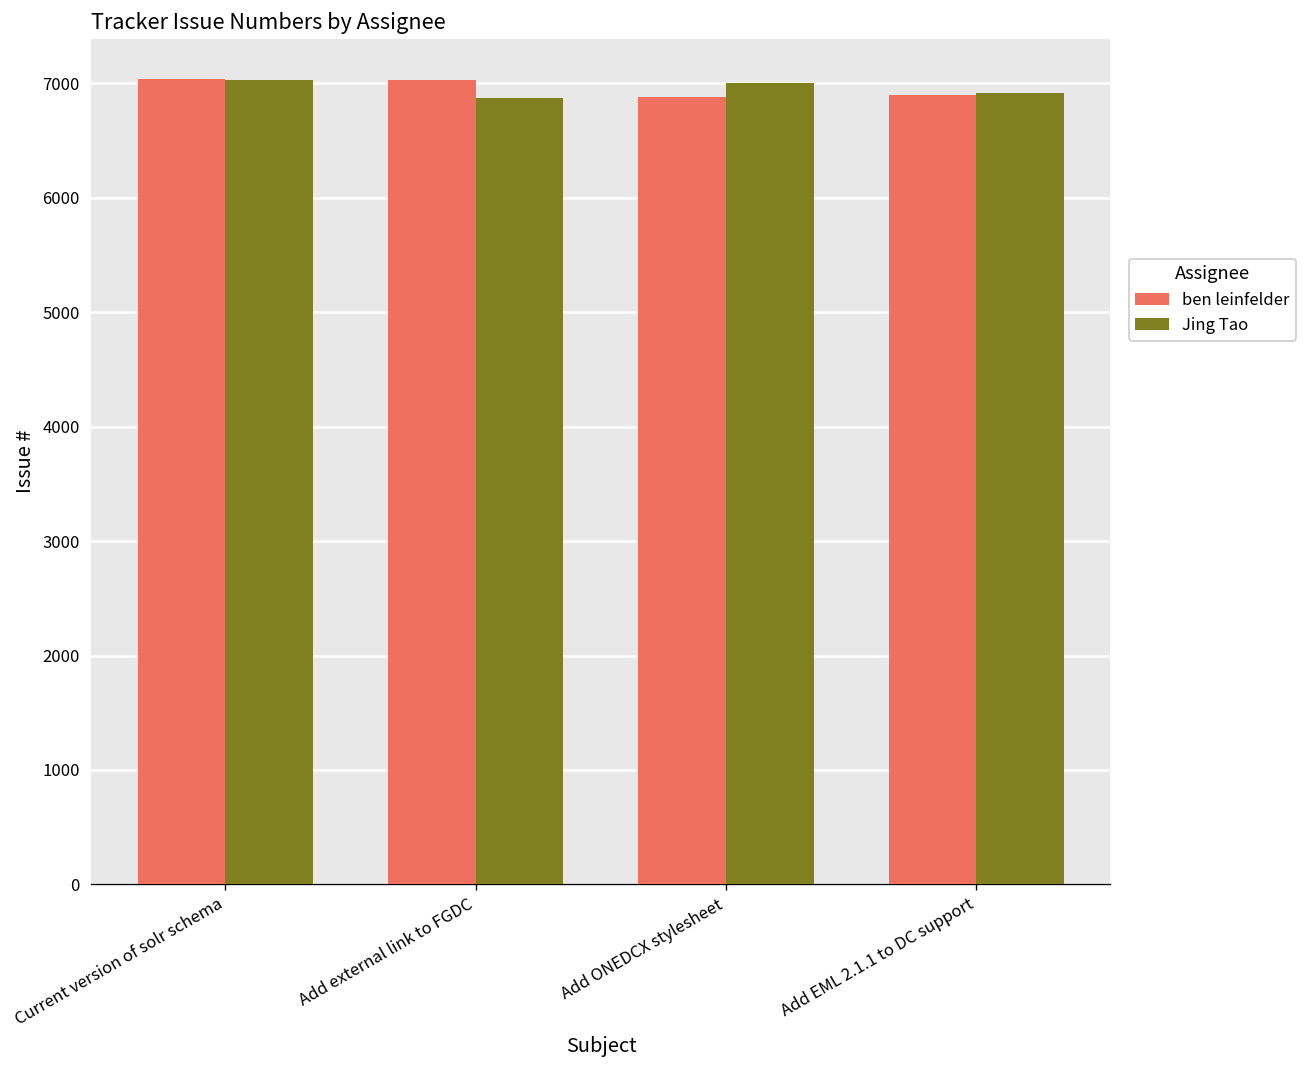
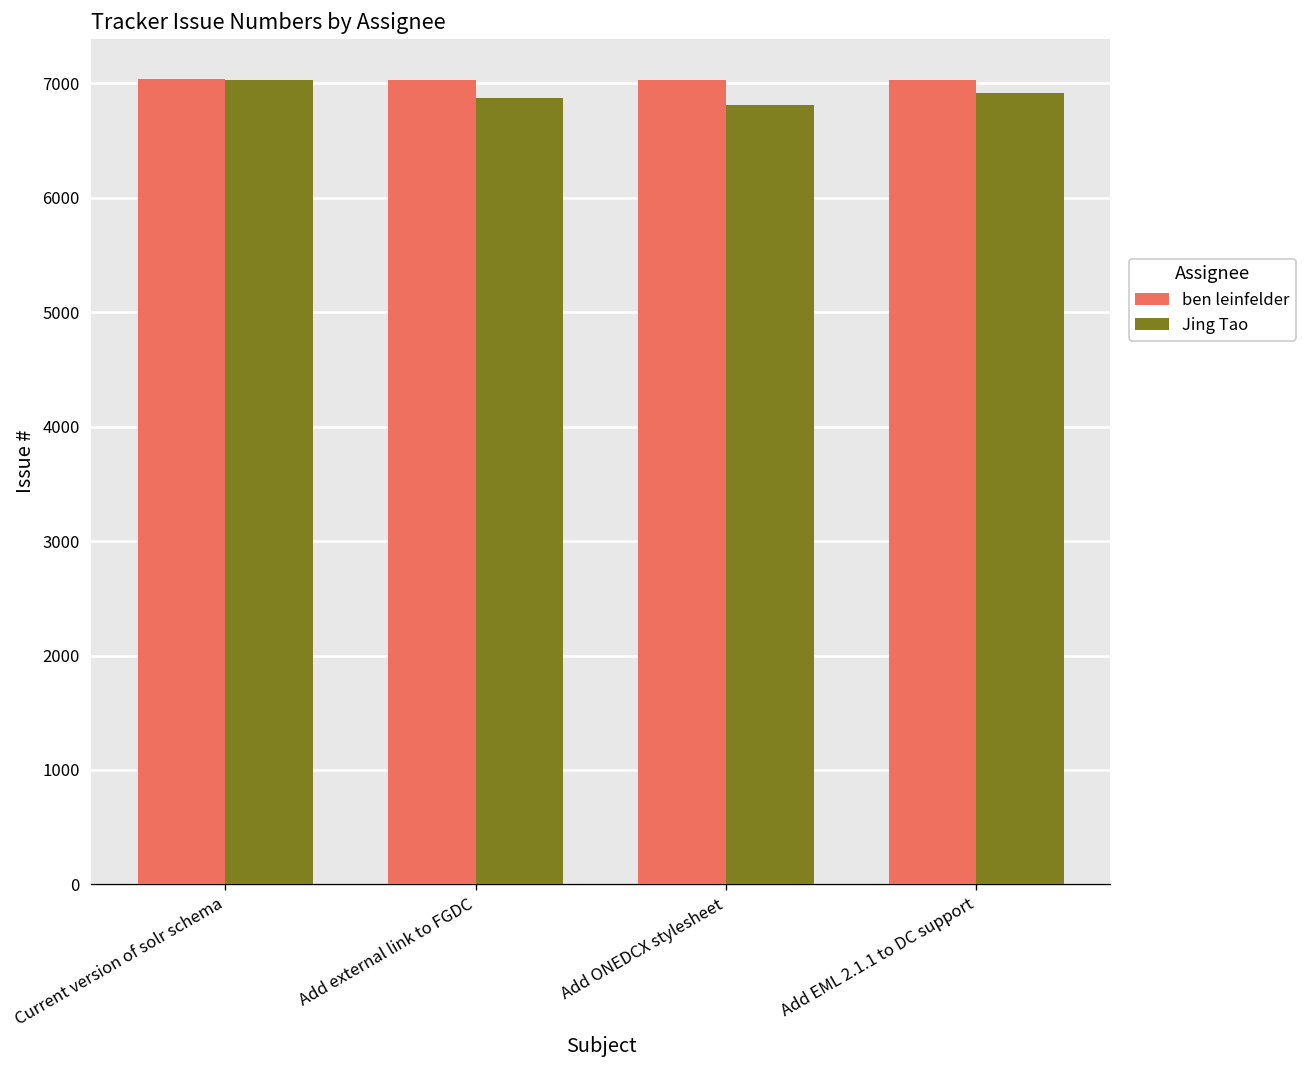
  {
    "ben leinfelder": {
      "Current version of solr schema": 7000,
      "Add external link to FGDC": 7000,
-     "Add ONEDCX stylesheet": 6900,
-     "Add EML 2.1.1 to DC support": 6900
+     "Add ONEDCX stylesheet": 7000,
+     "Add EML 2.1.1 to DC support": 7000
    },
    "Jing Tao": {
      "Current version of solr schema": 7000,
      "Add external link to FGDC": 6900,
-     "Add ONEDCX stylesheet": 7000,
+     "Add ONEDCX stylesheet": 6800,
      "Add EML 2.1.1 to DC support": 6900
    }
  }
